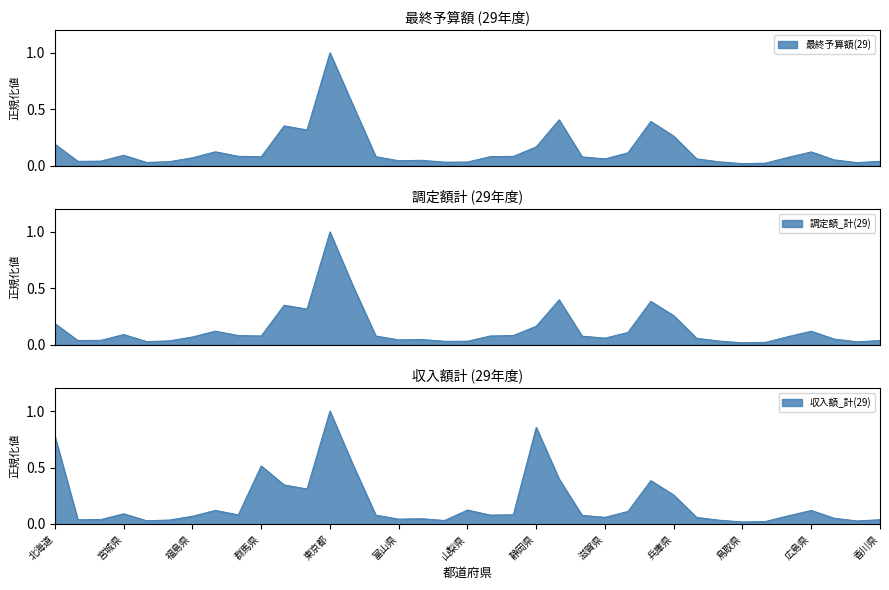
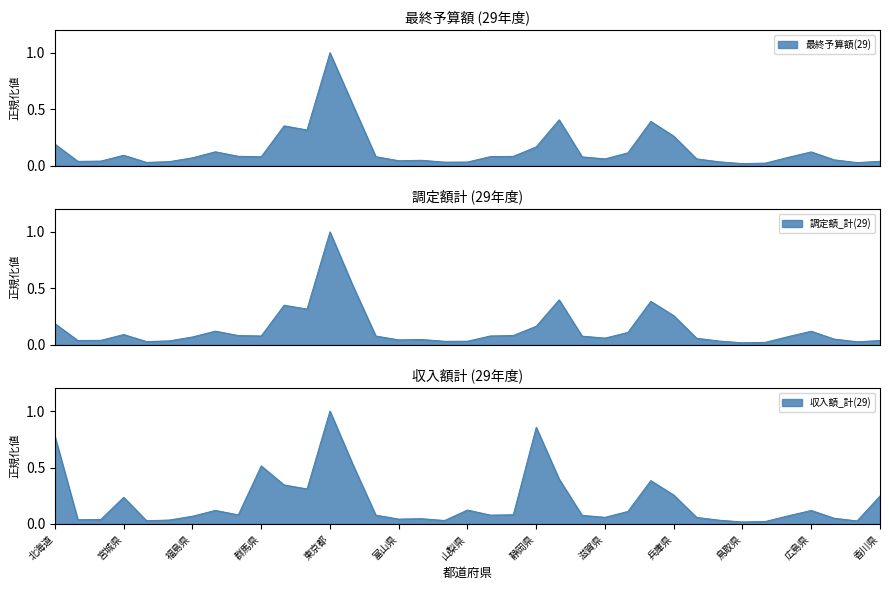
  {
    "収入額計 (29年度)": {
      "北海道": 0.78,
-     "宮城県": 0.09,
+     "宮城県": 0.24,
      "福島県": 0.07,
      "群馬県": 0.51,
      "東京都": 1.00,
      "富山県": 0.04,
      "山梨県": 0.12,
      "静岡県": 0.86,
      "滋賀県": 0.06,
      "兵庫県": 0.26,
      "鳥取県": 0.02,
      "広島県": 0.12,
-     "香川県": 0.04
+     "香川県": 0.25
    }
  }
